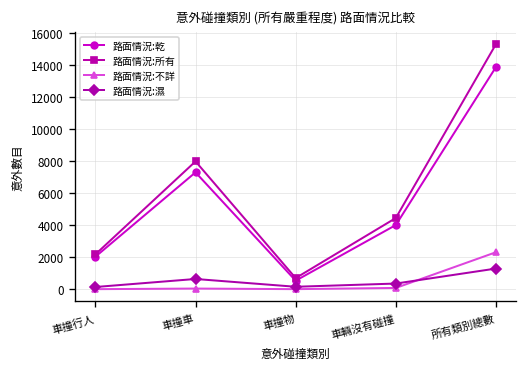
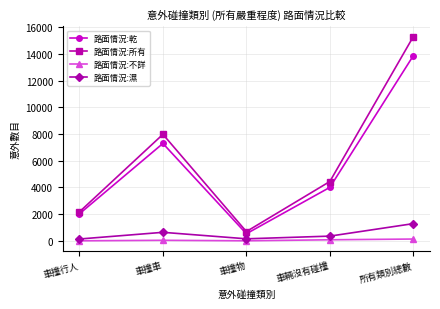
  {
    "路面情況:不詳": {
      "車撞車": 0,
      "車輛沒有碰撞": 100,
-     "所有類別總數": 2300
+     "所有類別總數": 100
    }
  }
